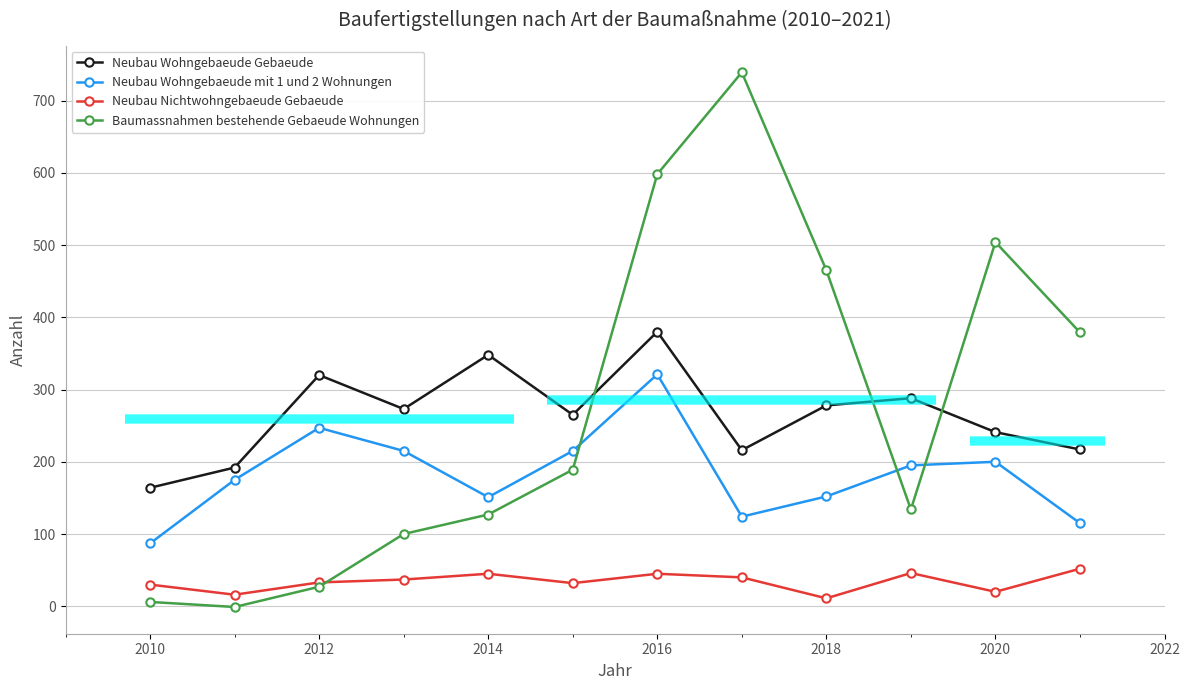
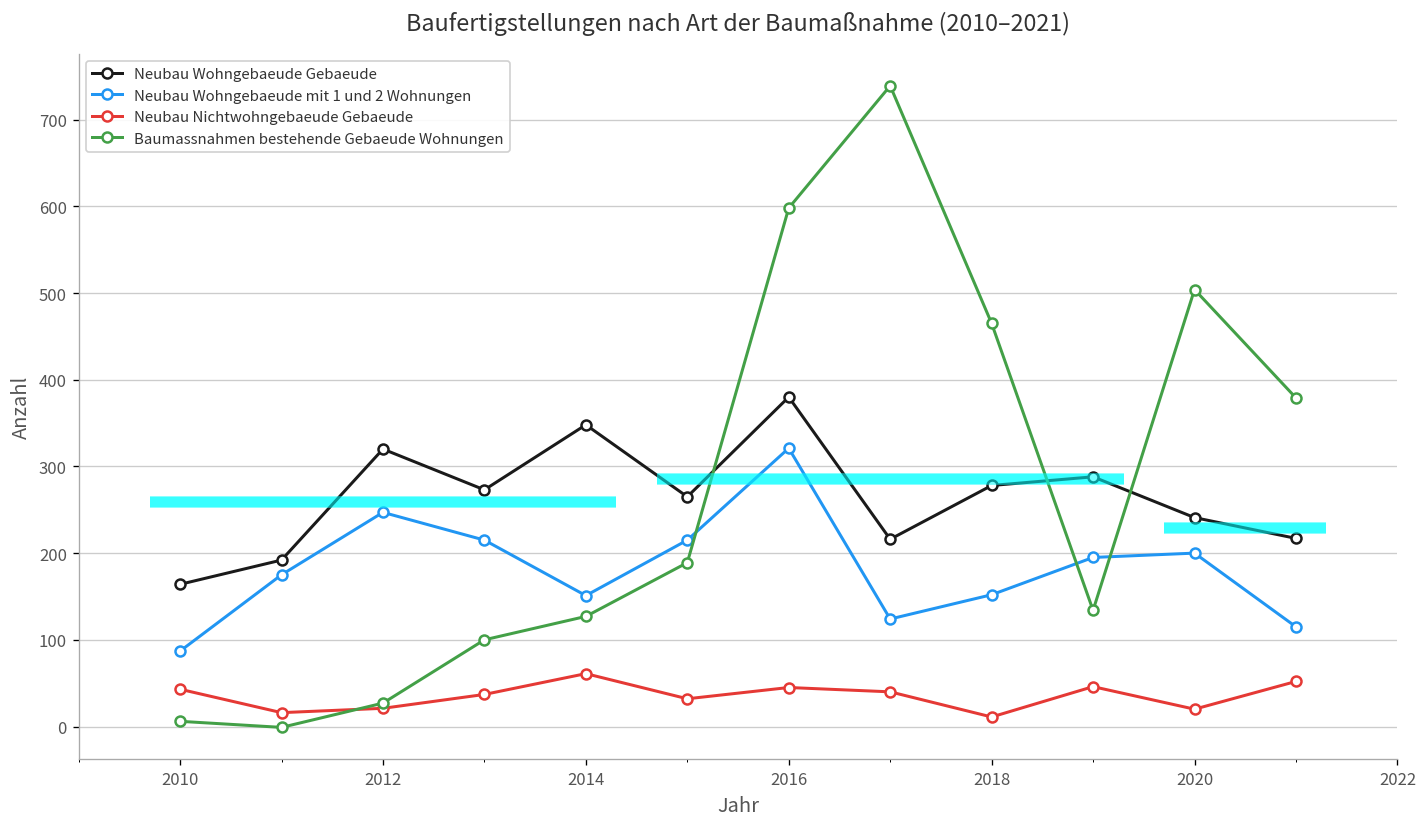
  {
    "Neubau Wohngebaeude Gebaeude": {
      "2010": 160,
      "2012": 320,
      "2014": 350,
      "2016": 380,
      "2018": 280,
      "2020": 240
    },
    "Neubau Wohngebaeude mit 1 und 2 Wohnungen": {
      "2010": 90,
      "2012": 250,
      "2014": 150,
      "2016": 320,
      "2018": 150,
      "2020": 200
    },
    "Neubau Nichtwohngebaeude Gebaeude": {
-     "2010": 30,
-     "2012": 30,
-     "2014": 50,
+     "2010": 40,
+     "2012": 20,
+     "2014": 60,
      "2016": 50,
      "2018": 10,
      "2020": 20
    },
    "Baumassnahmen bestehende Gebaeude Wohnungen": {
      "2010": 10,
      "2012": 30,
      "2014": 130,
      "2016": 600,
      "2018": 470,
      "2020": 500
    }
  }
